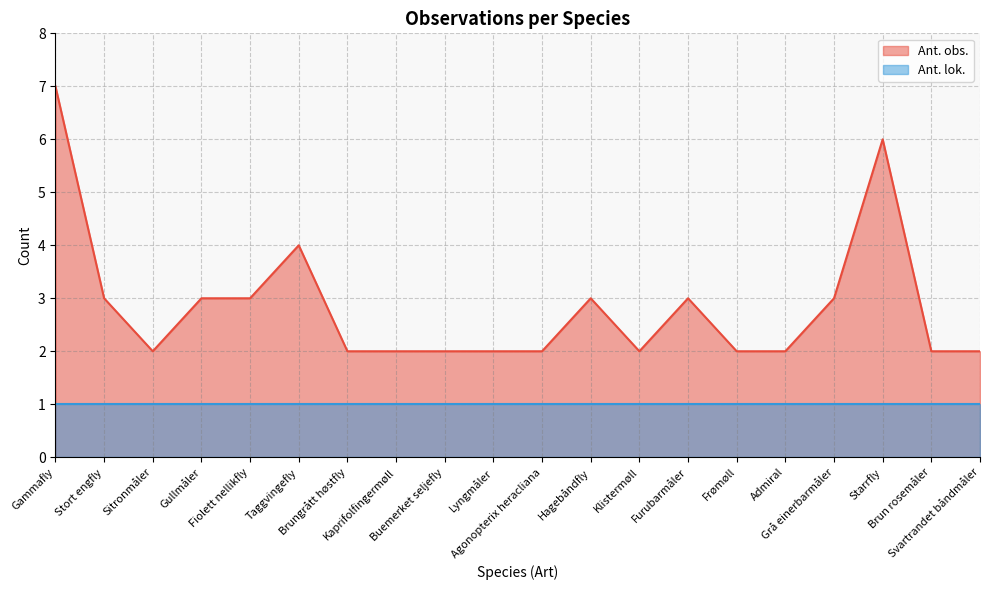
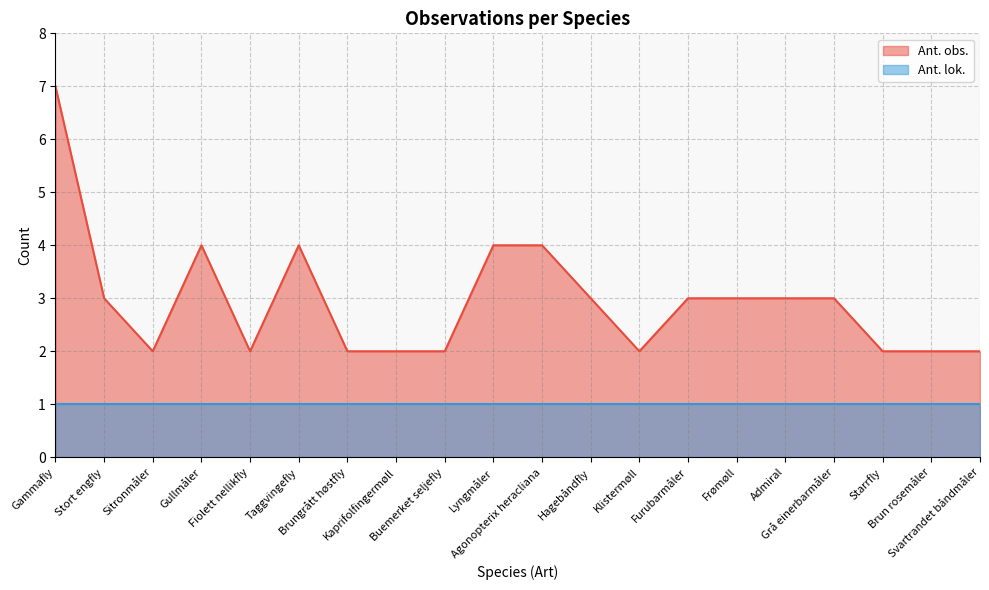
  {
    "Ant. obs.": {
      "Gammafly": 7,
      "Stort engfly": 3,
      "Sitronmåler": 2,
-     "Gullmåler": 3,
-     "Fiolett nellikfly": 3,
+     "Gullmåler": 4,
+     "Fiolett nellikfly": 2,
      "Taggvingefly": 4,
      "Brungrått høstfly": 2,
      "Kaprifolfingermøll": 2,
      "Buemerket seljefly": 2,
-     "Lyngmåler": 2,
-     "Agonopterix heracliana": 2,
+     "Lyngmåler": 4,
+     "Agonopterix heracliana": 4,
      "Hagebåndfly": 3,
      "Klistermøll": 2,
      "Furubarmåler": 3,
-     "Frømøll": 2,
-     "Admiral": 2,
+     "Frømøll": 3,
+     "Admiral": 3,
      "Grå einerbarmåler": 3,
-     "Starrfly": 6,
+     "Starrfly": 2,
      "Brun rosemåler": 2,
      "Svartrandet båndmåler": 2
    },
    "Ant. lok.": {
      "Gammafly": 1,
      "Stort engfly": 1,
      "Sitronmåler": 1,
      "Gullmåler": 1,
      "Fiolett nellikfly": 1,
      "Taggvingefly": 1,
      "Brungrått høstfly": 1,
      "Kaprifolfingermøll": 1,
      "Buemerket seljefly": 1,
      "Lyngmåler": 1,
      "Agonopterix heracliana": 1,
      "Hagebåndfly": 1,
      "Klistermøll": 1,
      "Furubarmåler": 1,
      "Frømøll": 1,
      "Admiral": 1,
      "Grå einerbarmåler": 1,
      "Starrfly": 1,
      "Brun rosemåler": 1,
      "Svartrandet båndmåler": 1
    }
  }
